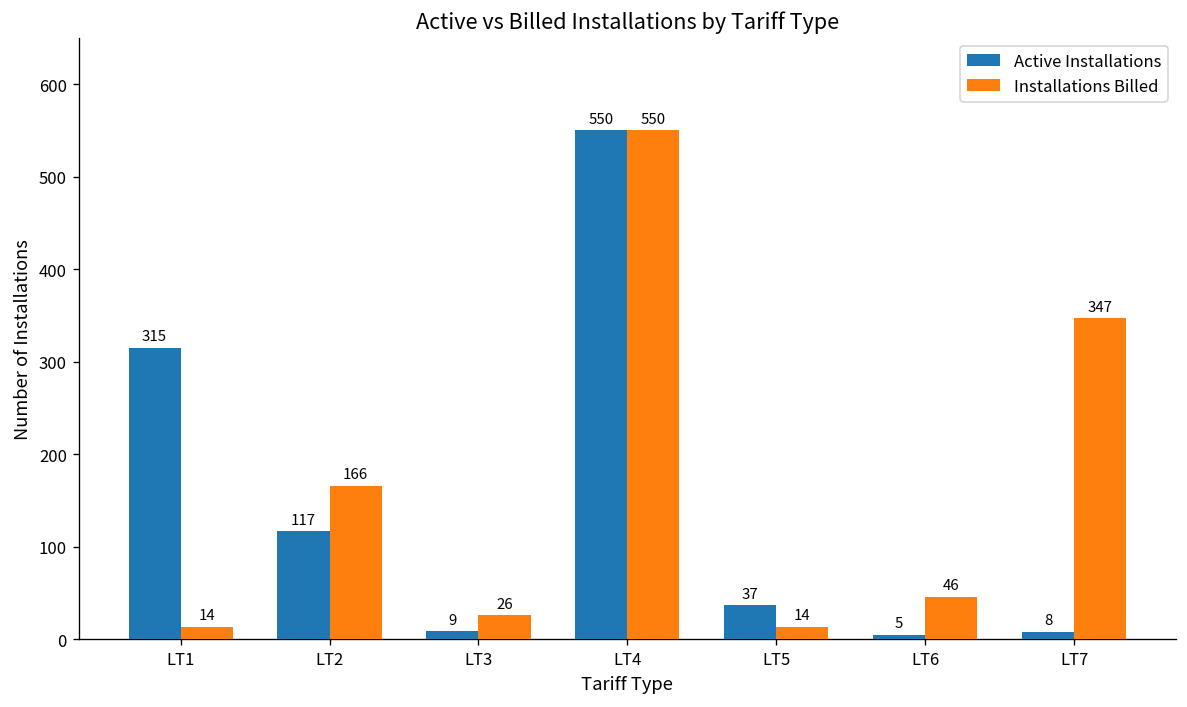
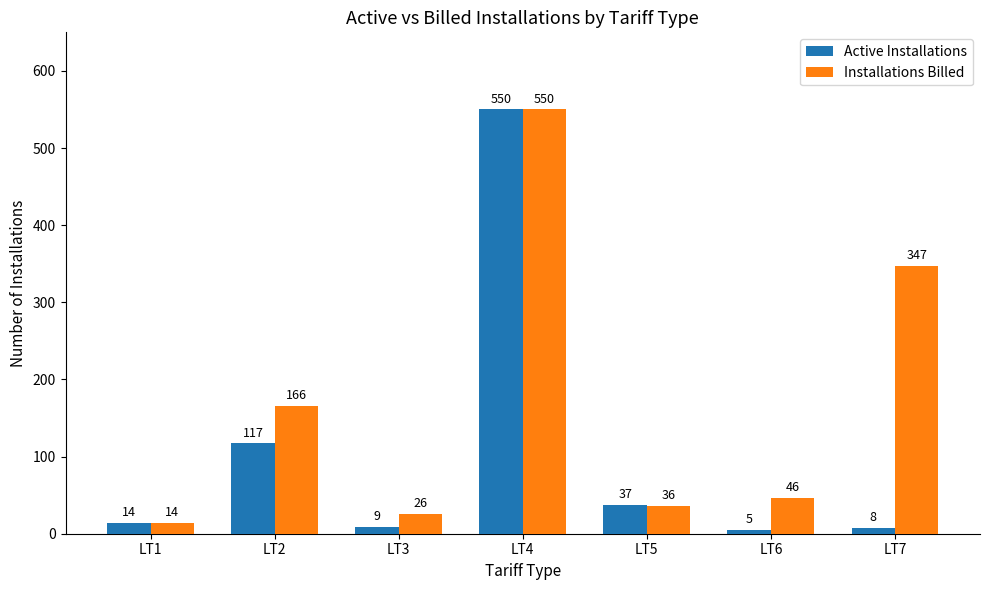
  {
    "Active Installations": {
-     "LT1": 315,
+     "LT1": 14,
      "LT2": 117,
      "LT3": 9,
      "LT4": 550,
      "LT5": 37,
      "LT6": 5,
      "LT7": 8
    },
    "Installations Billed": {
      "LT1": 14,
      "LT2": 166,
      "LT3": 26,
      "LT4": 550,
-     "LT5": 14,
+     "LT5": 36,
      "LT6": 46,
      "LT7": 347
    }
  }
